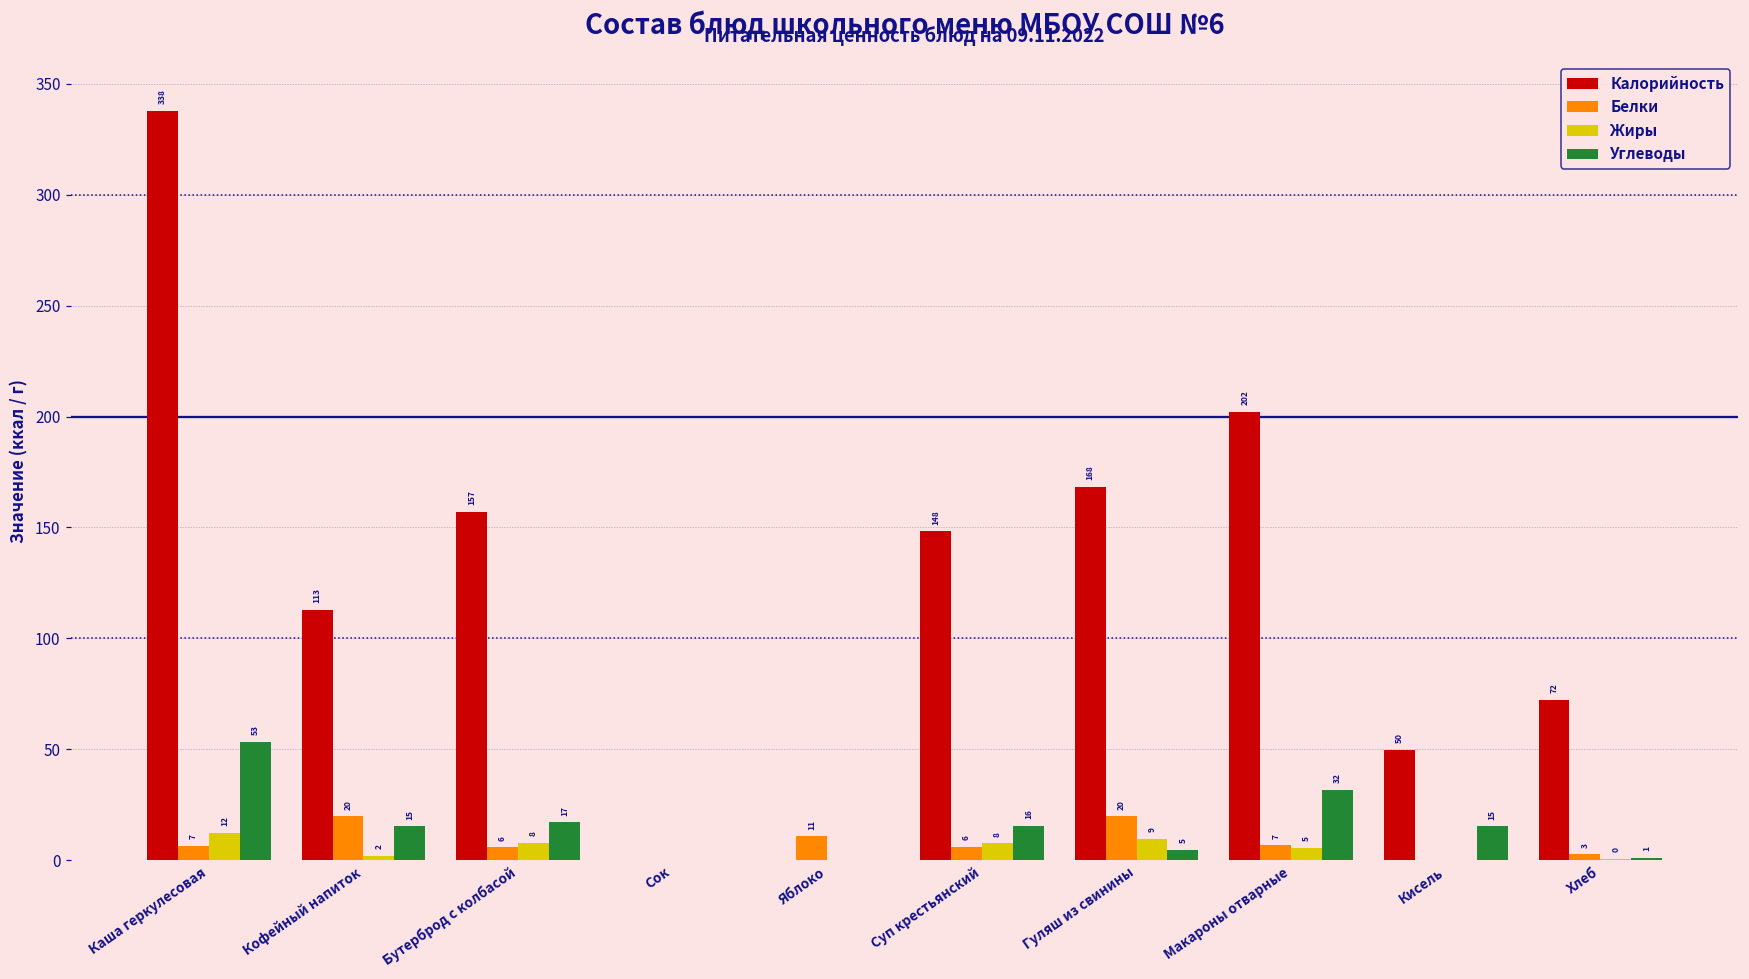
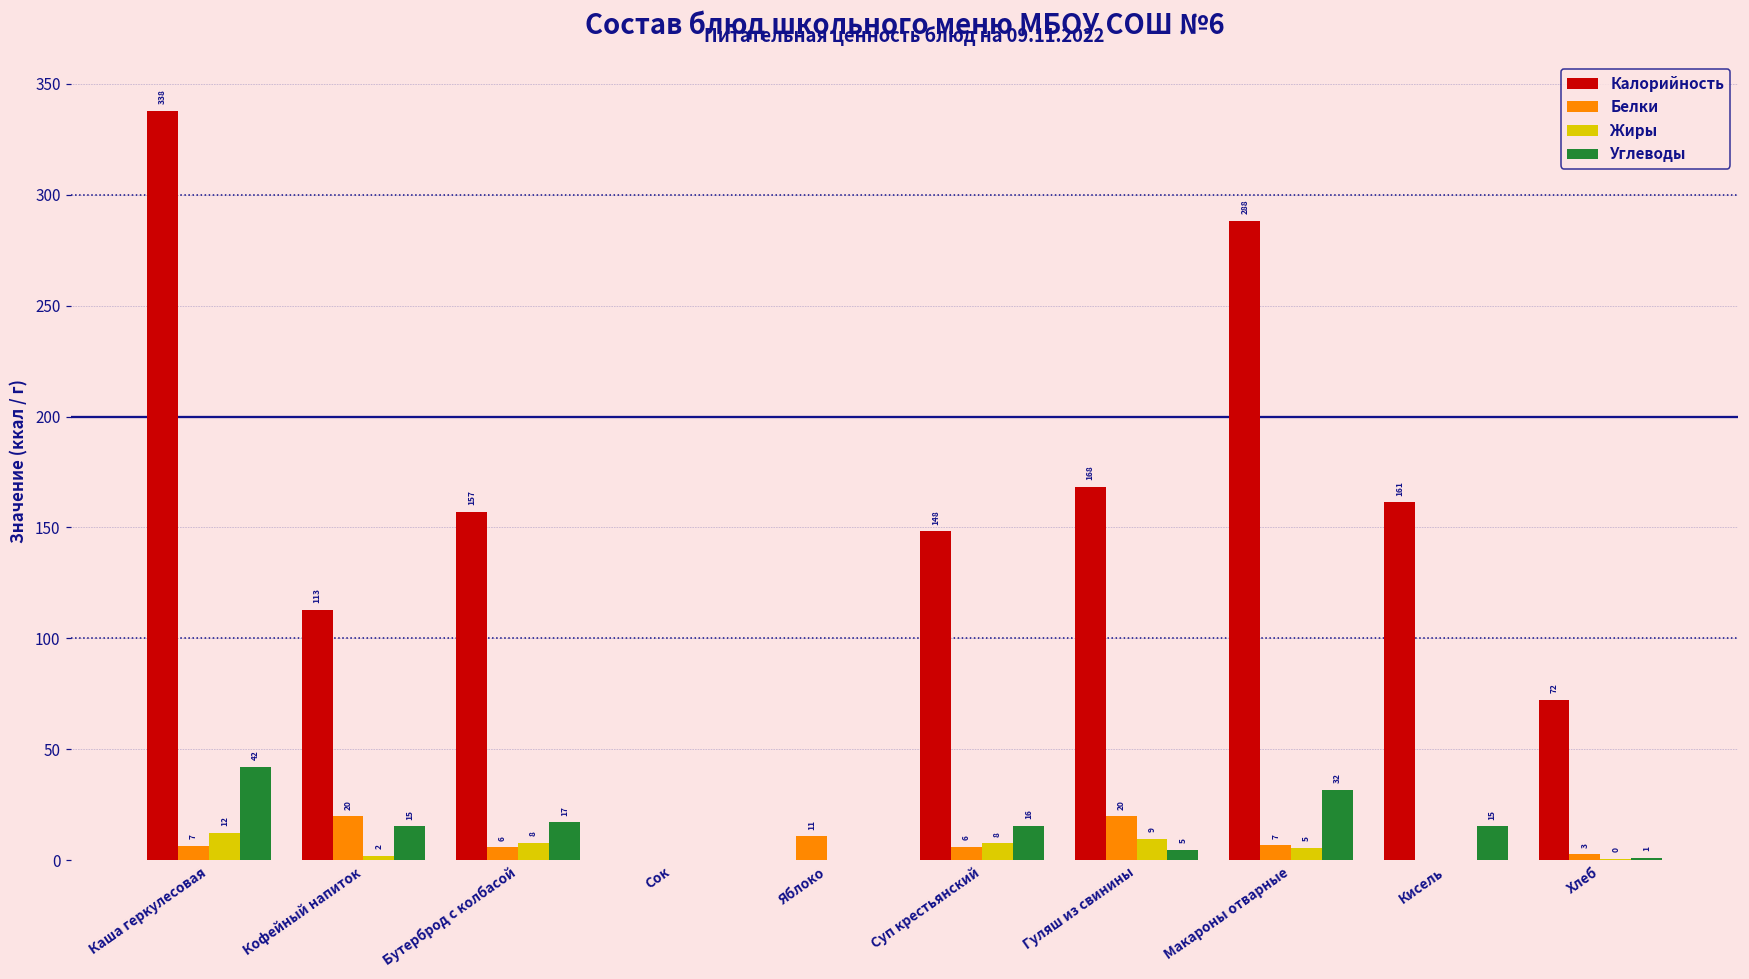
  {
    "Калорийность": {
      "Каша геркулесовая": 338,
      "Кофейный напиток": 113,
      "Бутерброд с колбасой": 157,
      "Суп крестьянский": 148,
      "Гуляш из свинины": 168,
-     "Макароны отварные": 202,
-     "Кисель": 50,
+     "Макароны отварные": 288,
+     "Кисель": 161,
      "Хлеб": 72
    },
    "Белки": {
      "Каша геркулесовая": 7,
      "Кофейный напиток": 20,
      "Бутерброд с колбасой": 6,
      "Яблоко": 11,
      "Суп крестьянский": 6,
      "Гуляш из свинины": 20,
      "Макароны отварные": 7,
      "Хлеб": 3
    },
    "Жиры": {
      "Каша геркулесовая": 12,
      "Кофейный напиток": 2,
      "Бутерброд с колбасой": 8,
      "Суп крестьянский": 8,
      "Гуляш из свинины": 9,
      "Макароны отварные": 5,
      "Хлеб": 0
    },
    "Углеводы": {
-     "Каша геркулесовая": 53,
+     "Каша геркулесовая": 42,
      "Кофейный напиток": 15,
      "Бутерброд с колбасой": 17,
      "Суп крестьянский": 16,
      "Гуляш из свинины": 5,
      "Макароны отварные": 32,
      "Кисель": 15,
      "Хлеб": 1
    }
  }
